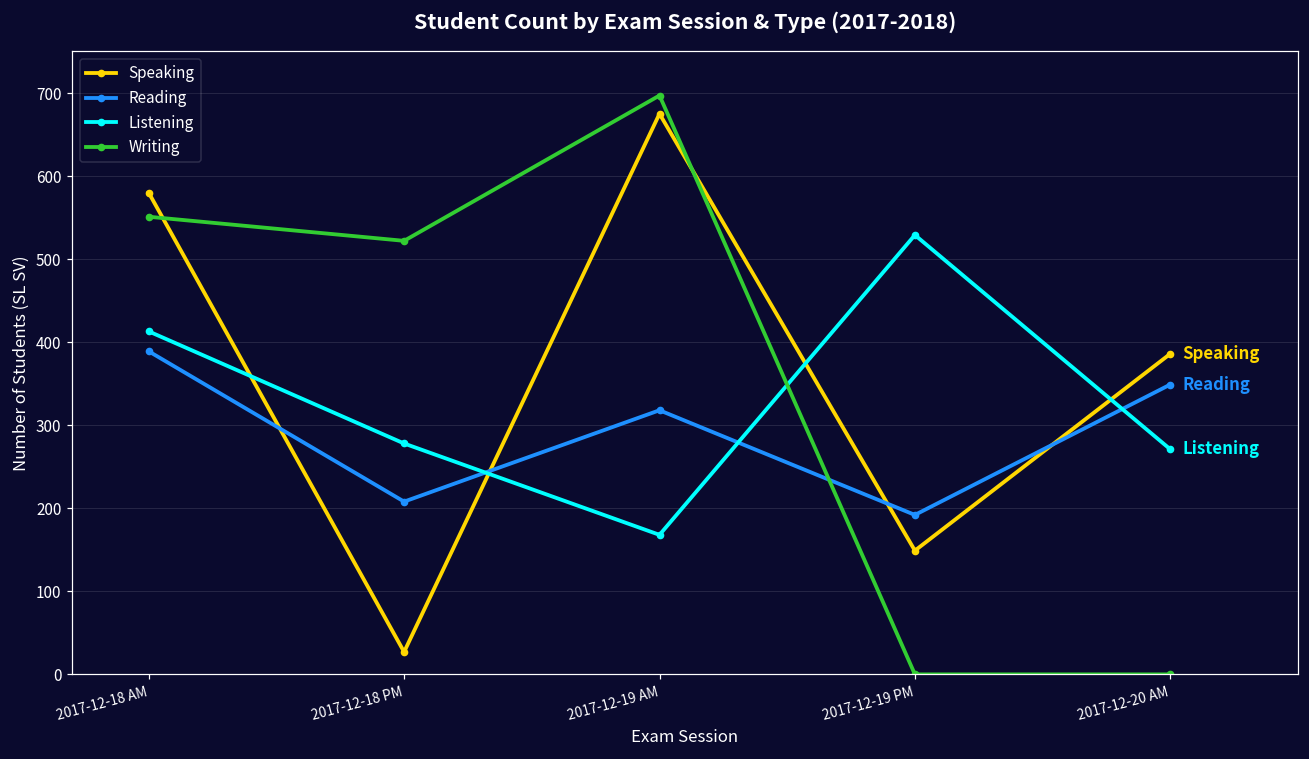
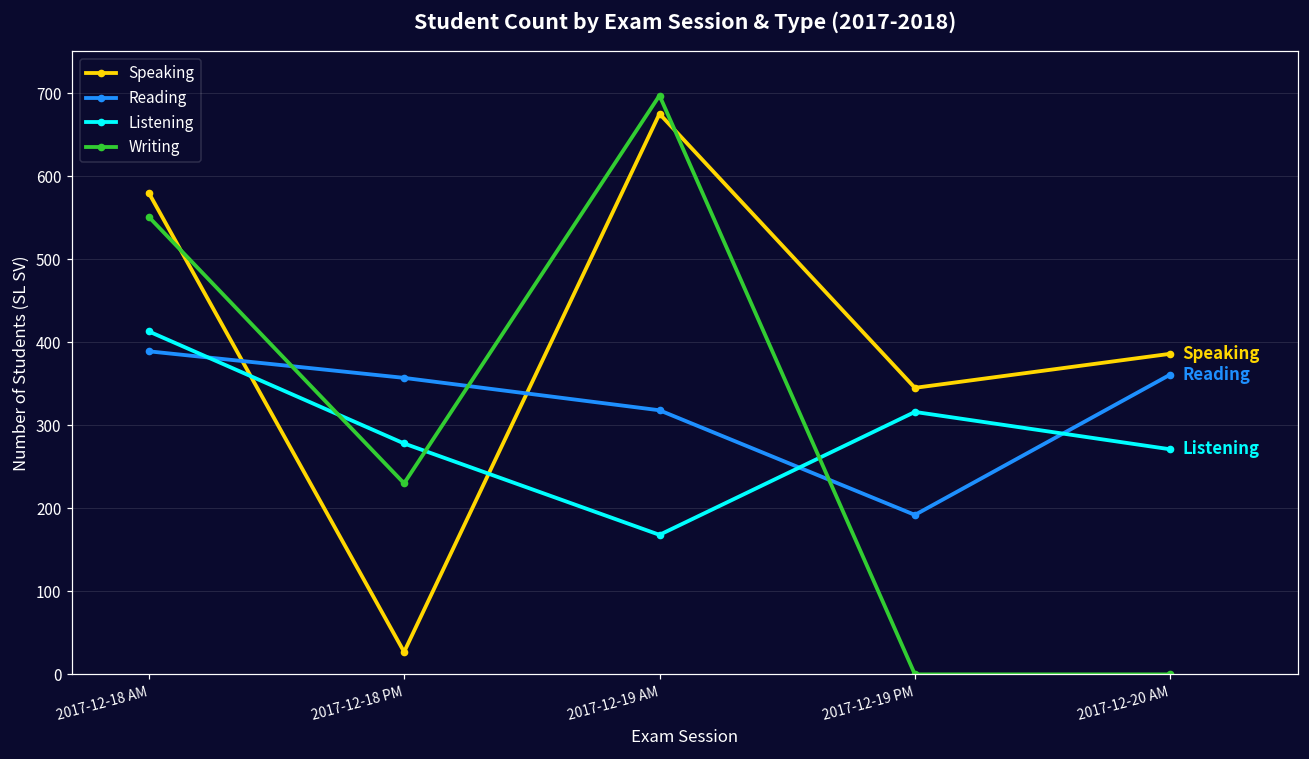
  {
    "Speaking": {
      "2017-12-18 AM": 580,
      "2017-12-18 PM": 30,
      "2017-12-19 AM": 680,
-     "2017-12-19 PM": 150,
+     "2017-12-19 PM": 350,
      "2017-12-20 AM": 390
    },
    "Reading": {
      "2017-12-18 AM": 390,
-     "2017-12-18 PM": 210,
+     "2017-12-18 PM": 360,
      "2017-12-19 AM": 320,
      "2017-12-19 PM": 190,
-     "2017-12-20 AM": 350
+     "2017-12-20 AM": 360
    },
    "Listening": {
      "2017-12-18 AM": 410,
      "2017-12-18 PM": 280,
      "2017-12-19 AM": 170,
-     "2017-12-19 PM": 530,
+     "2017-12-19 PM": 320,
      "2017-12-20 AM": 270
    },
    "Writing": {
      "2017-12-18 AM": 550,
-     "2017-12-18 PM": 520,
+     "2017-12-18 PM": 230,
      "2017-12-19 AM": 700,
      "2017-12-19 PM": 0,
      "2017-12-20 AM": 0
    }
  }
